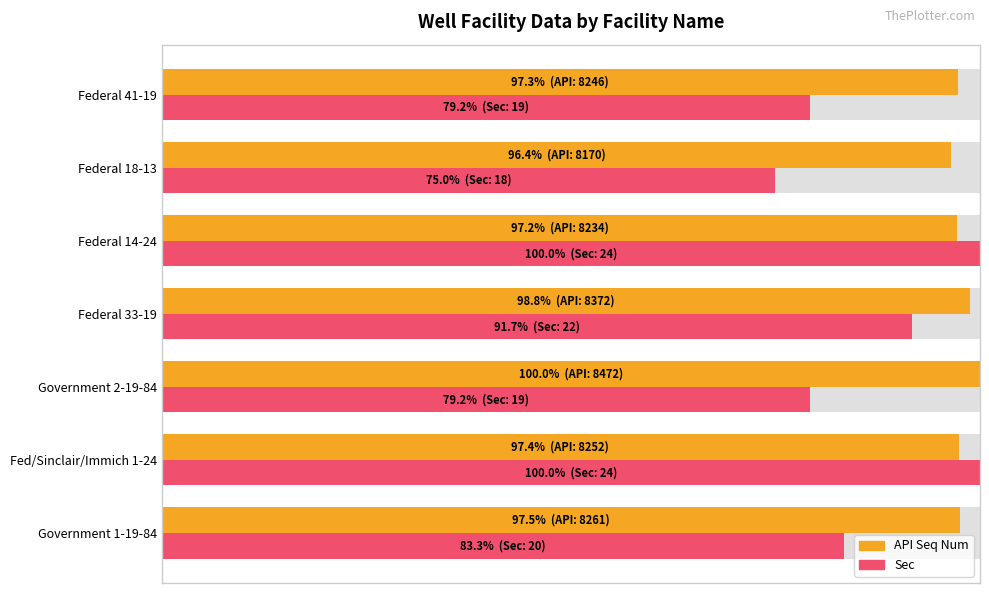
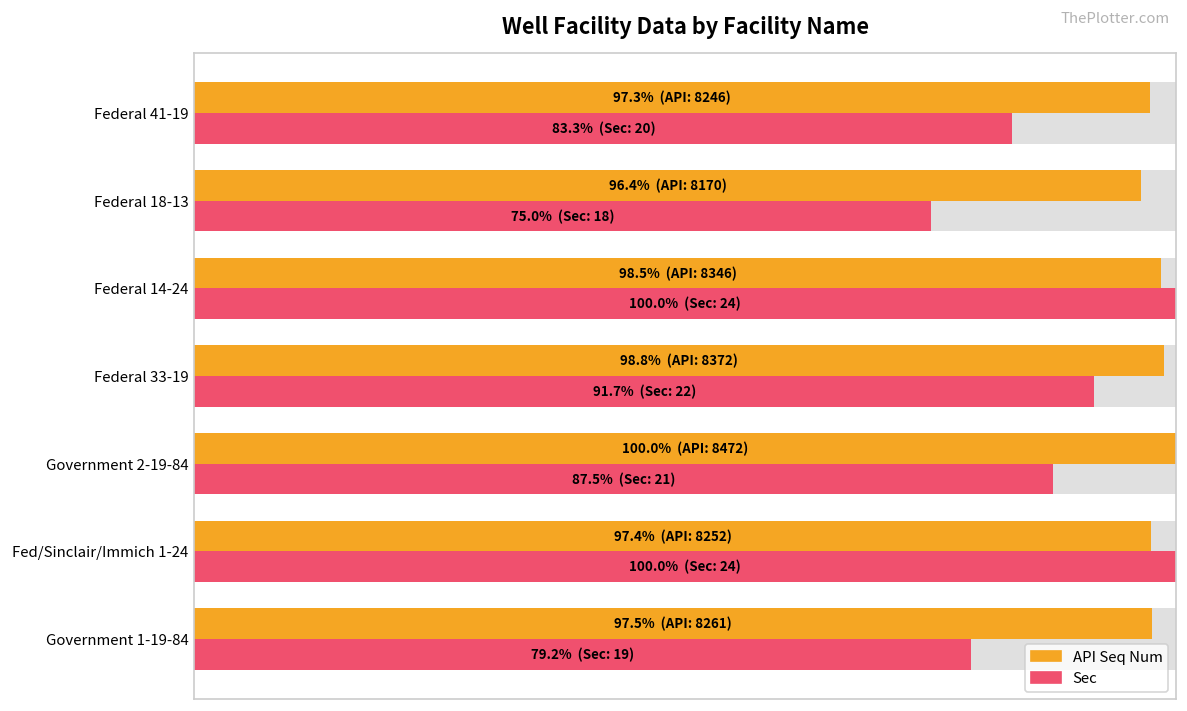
  {
    "API Seq Num": {
-     "Federal 14-24": "97.2% (API: 8234)",
+     "Federal 14-24": "98.5% (API: 8346)",
      "Government 2-19-84": "100.0%"
    },
    "Sec": {
-     "Federal 41-19": "79.2% (Sec: 19)",
+     "Federal 41-19": "83.3% (Sec: 20)",
      "Federal 14-24": "100.0%",
-     "Government 2-19-84": "79.2% (Sec: 19)",
+     "Government 2-19-84": "87.5% (Sec: 21)",
      "Fed/Sinclair/Immich 1-24": "100.0%",
-     "Government 1-19-84": "83.3% (Sec: 20)"
+     "Government 1-19-84": "79.2% (Sec: 19)"
    }
  }
